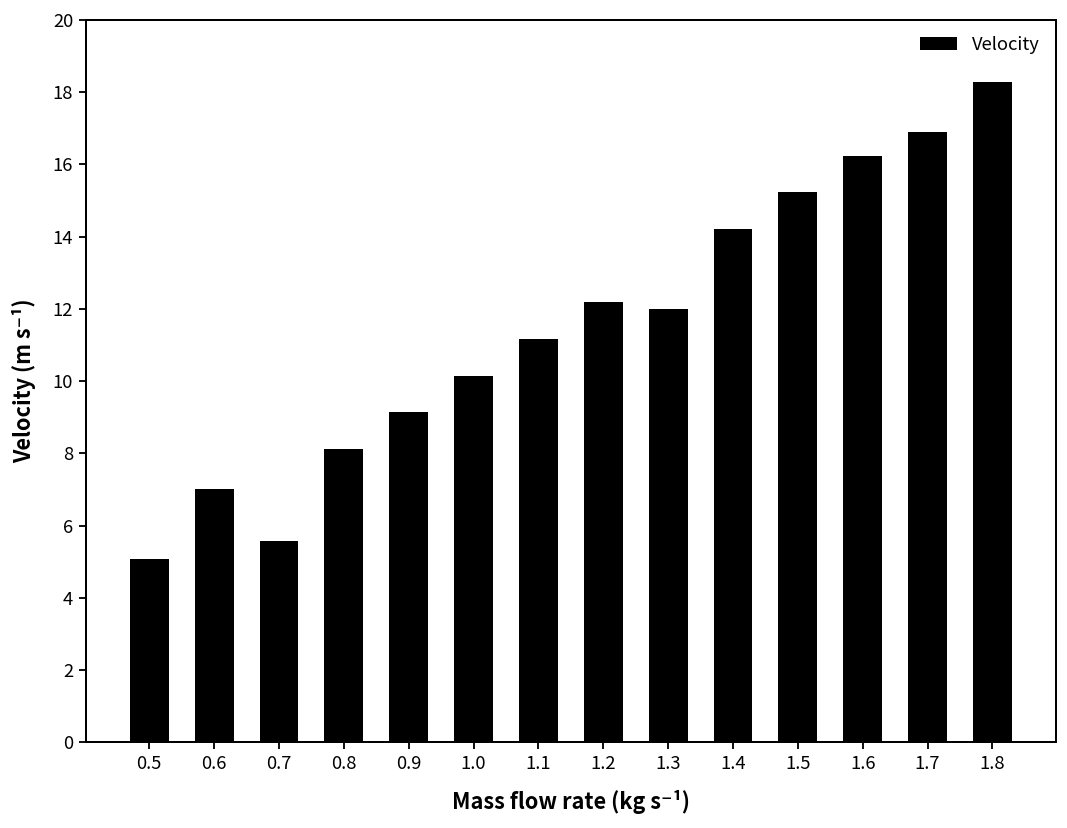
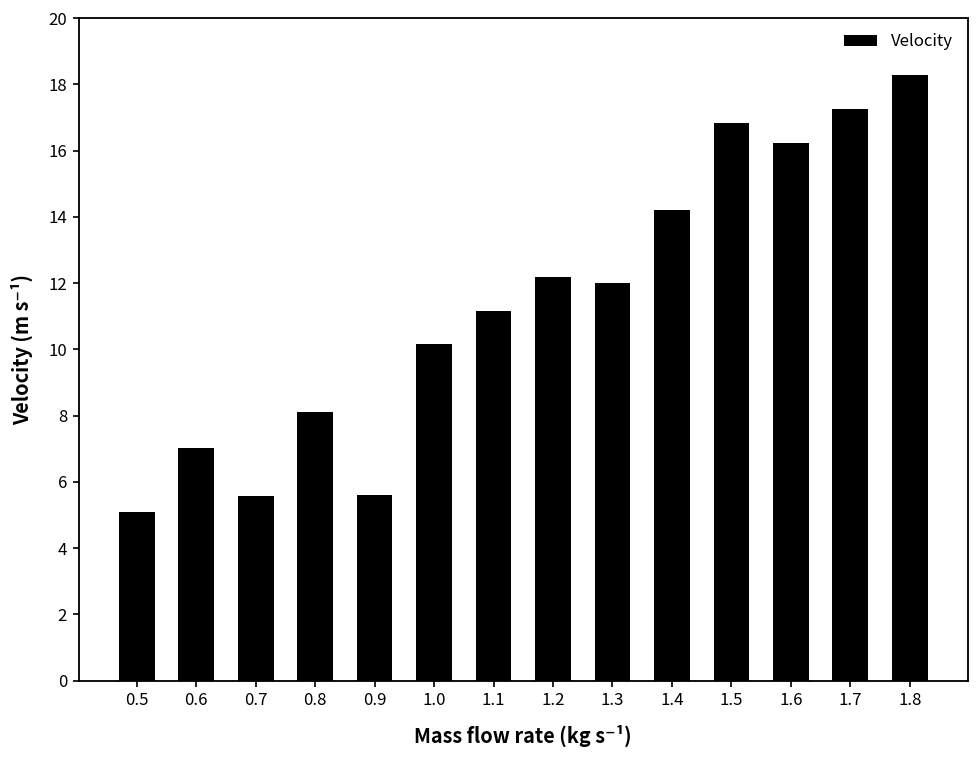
  {
    "0.5": 5.1,
    "0.6": 7.0,
    "0.7": 5.6,
    "0.8": 8.1,
-   "0.9": 9.1,
+   "0.9": 5.6,
    "1.0": 10.2,
    "1.1": 11.2,
    "1.2": 12.2,
    "1.3": 12.0,
    "1.4": 14.2,
-   "1.5": 15.2,
+   "1.5": 16.8,
    "1.6": 16.2,
-   "1.7": 16.9,
+   "1.7": 17.3,
    "1.8": 18.3
  }
